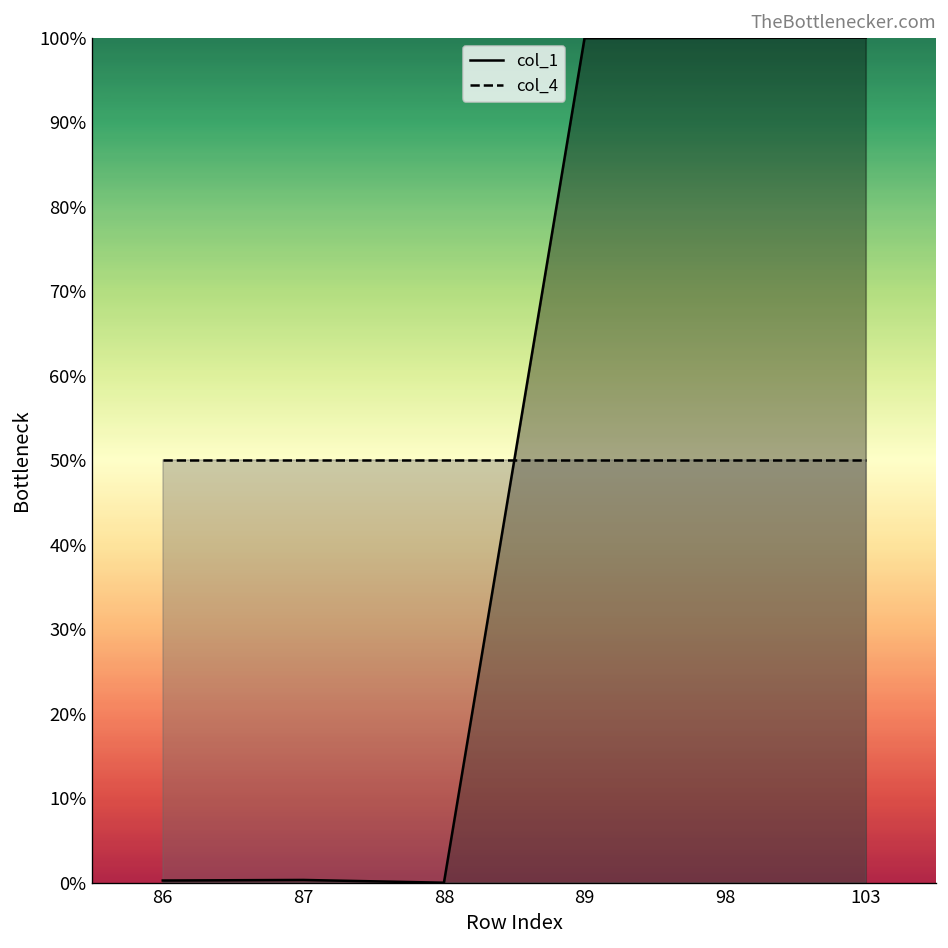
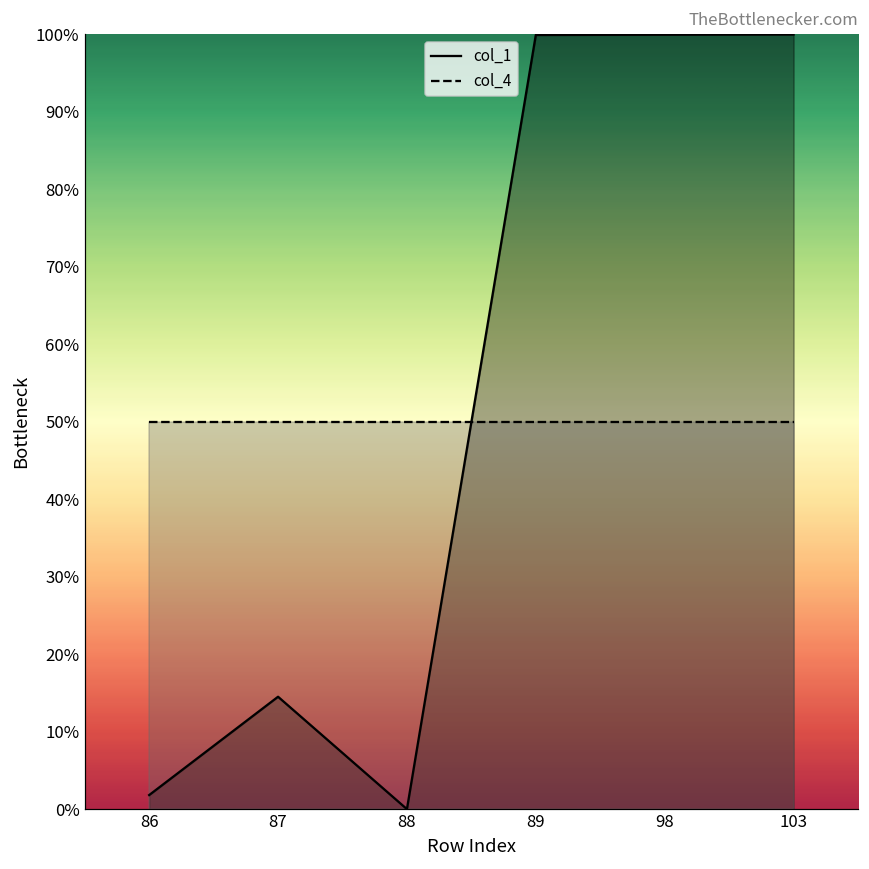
  {
    "col_1": {
-     "86": "0%",
-     "87": "0%",
+     "86": "2%",
+     "87": "15%",
      "88": "0%",
      "89": "100%",
      "98": "100%",
      "103": "100%"
    }
  }
